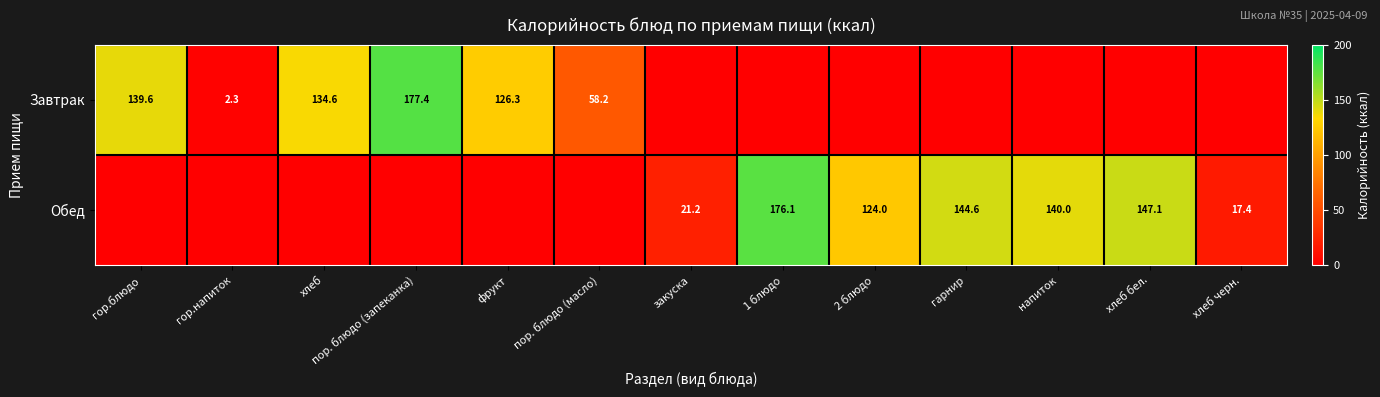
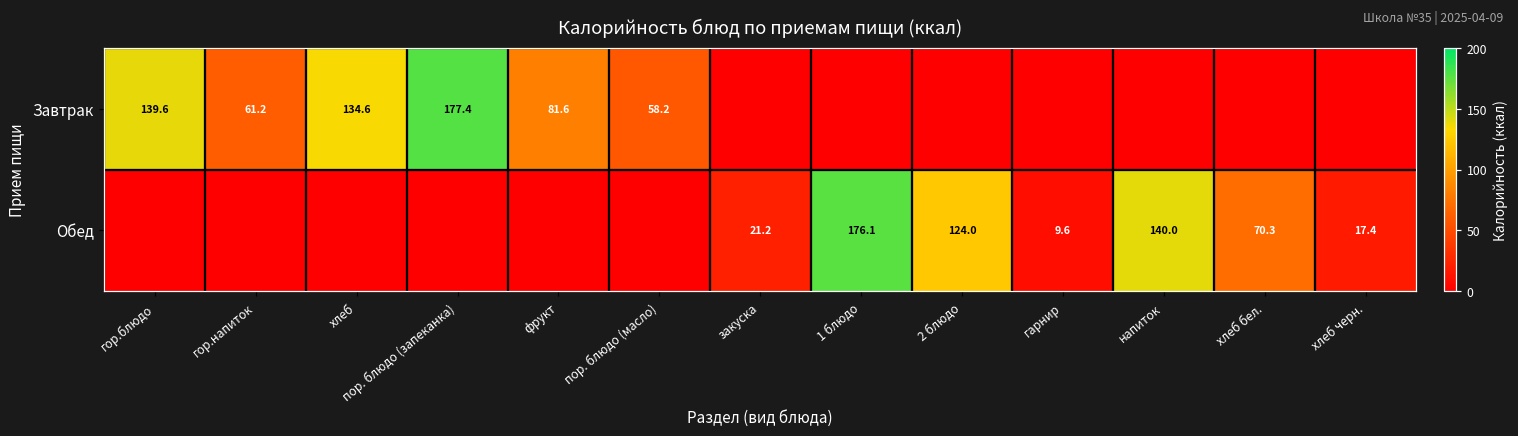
  {
    "Завтрак": {
      "гор.блюдо": 139.6,
-     "гор.напиток": 2.3,
+     "гор.напиток": 61.2,
      "хлеб": 134.6,
      "пор. блюдо (запеканка)": 177.4,
-     "фрукт": 126.3,
+     "фрукт": 81.6,
      "пор. блюдо (масло)": 58.2
    },
    "Обед": {
      "закуска": 21.2,
      "1 блюдо": 176.1,
      "2 блюдо": 124.0,
-     "гарнир": 144.6,
+     "гарнир": 9.6,
      "напиток": 140.0,
-     "хлеб бел.": 147.1,
+     "хлеб бел.": 70.3,
      "хлеб черн.": 17.4
    }
  }
